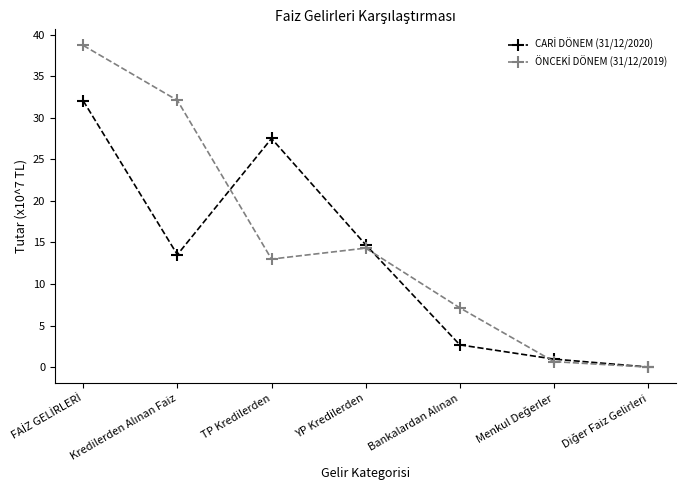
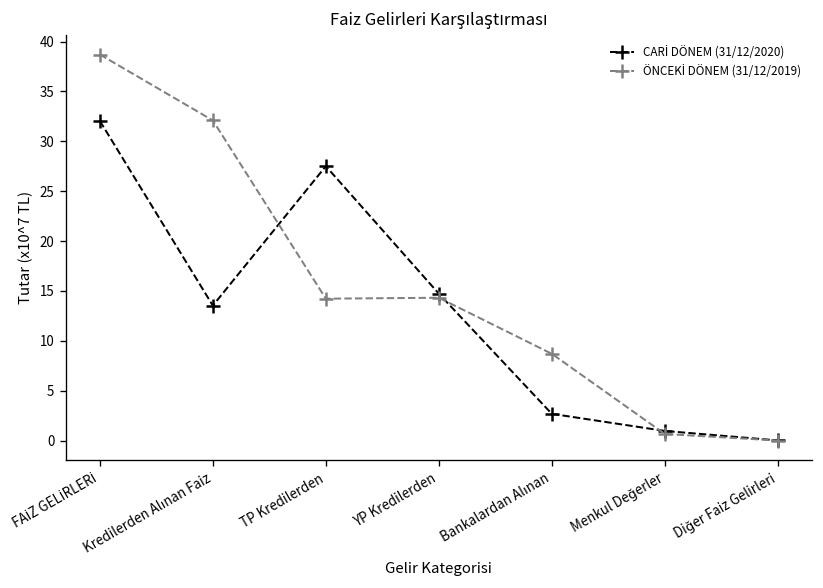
  {
    "CARİ DÖNEM (31/12/2020)": {
      "FAİZ GELİRLERİ": 32,
      "Kredilerden Alınan Faiz": 14,
      "TP Kredilerden": 28,
      "YP Kredilerden": 15,
      "Bankalardan Alınan": 3
    },
    "ÖNCEKİ DÖNEM (31/12/2019)": {
      "FAİZ GELİRLERİ": 39,
      "Kredilerden Alınan Faiz": 32,
-     "TP Kredilerden": 13,
+     "TP Kredilerden": 14,
      "YP Kredilerden": 14,
-     "Bankalardan Alınan": 7
+     "Bankalardan Alınan": 9
    }
  }
